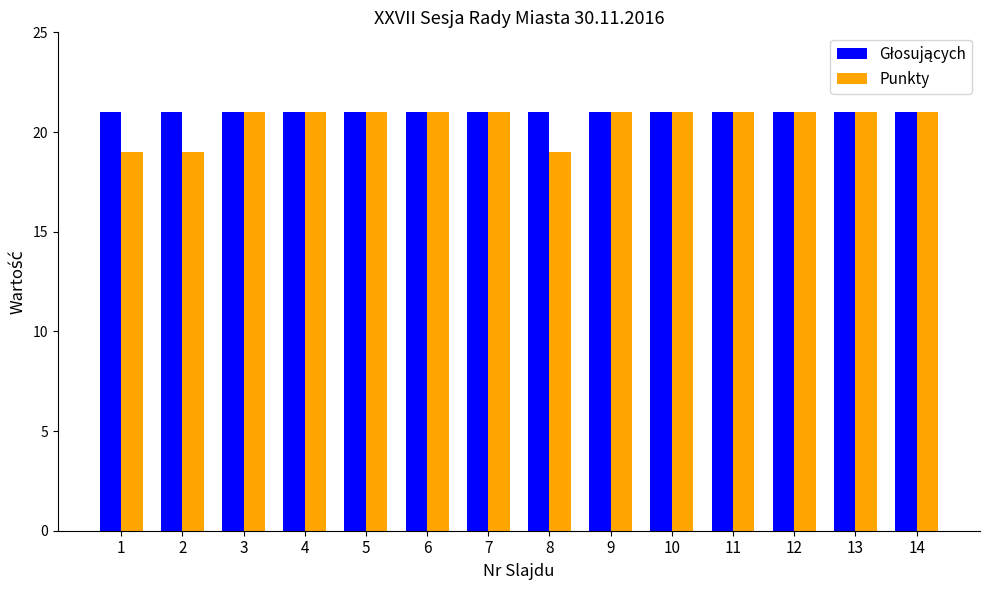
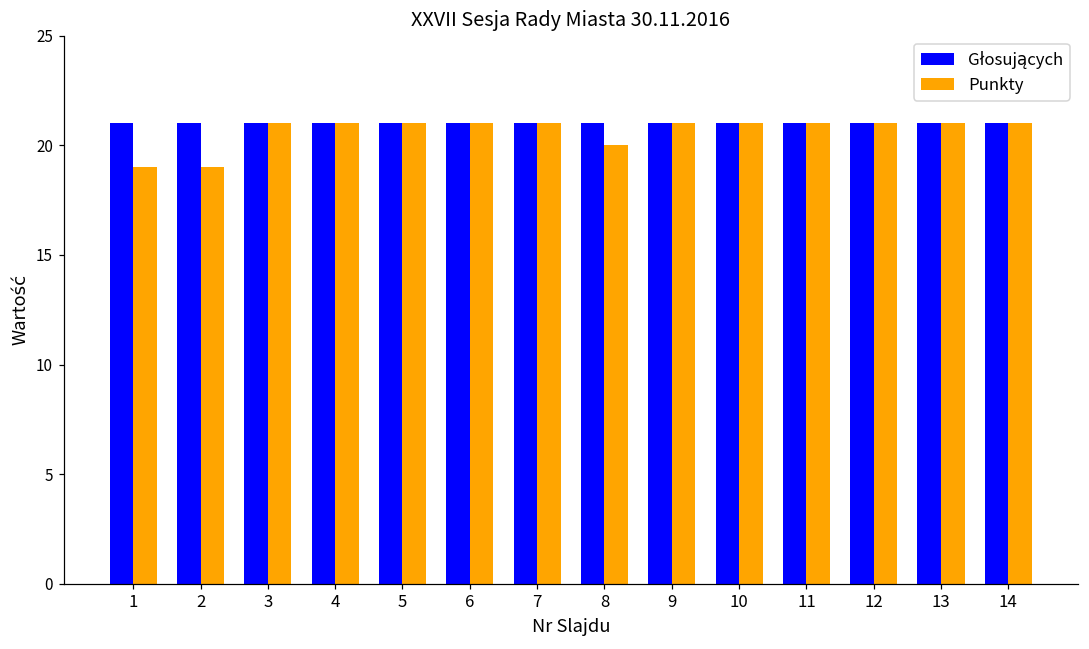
  {
    "Głosujących": {
      "1": 21,
      "2": 21,
      "3": 21,
      "4": 21,
      "5": 21,
      "6": 21,
      "7": 21,
      "8": 21,
      "9": 21,
      "10": 21,
      "11": 21,
      "12": 21,
      "13": 21,
      "14": 21
    },
    "Punkty": {
      "1": 19,
      "2": 19,
      "3": 21,
      "4": 21,
      "5": 21,
      "6": 21,
      "7": 21,
-     "8": 19,
+     "8": 20,
      "9": 21,
      "10": 21,
      "11": 21,
      "12": 21,
      "13": 21,
      "14": 21
    }
  }
